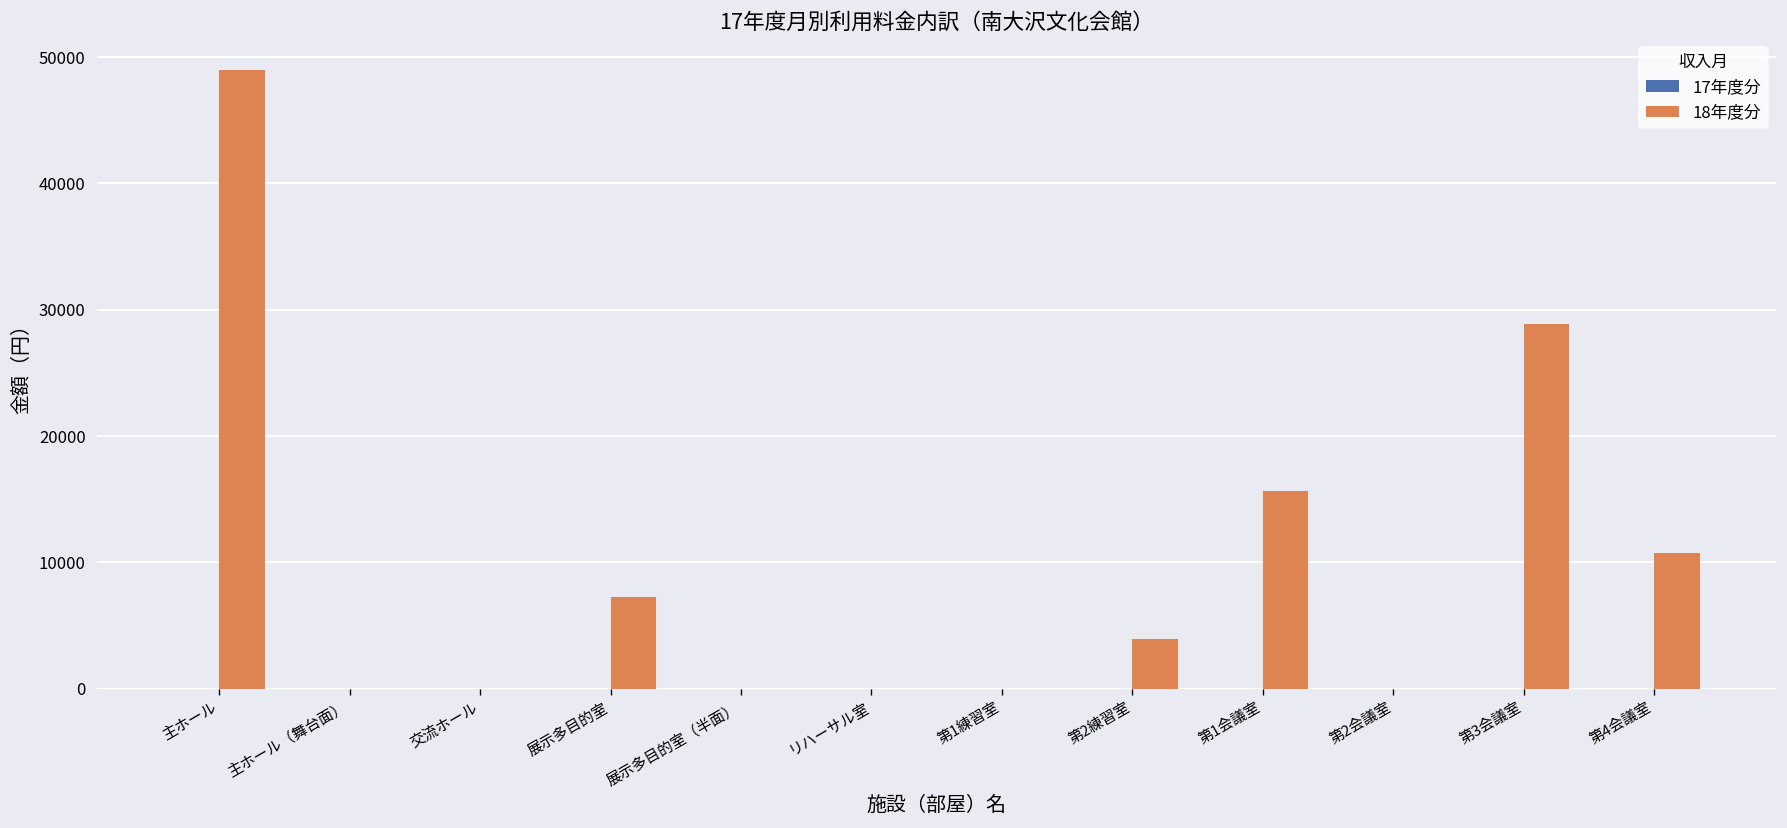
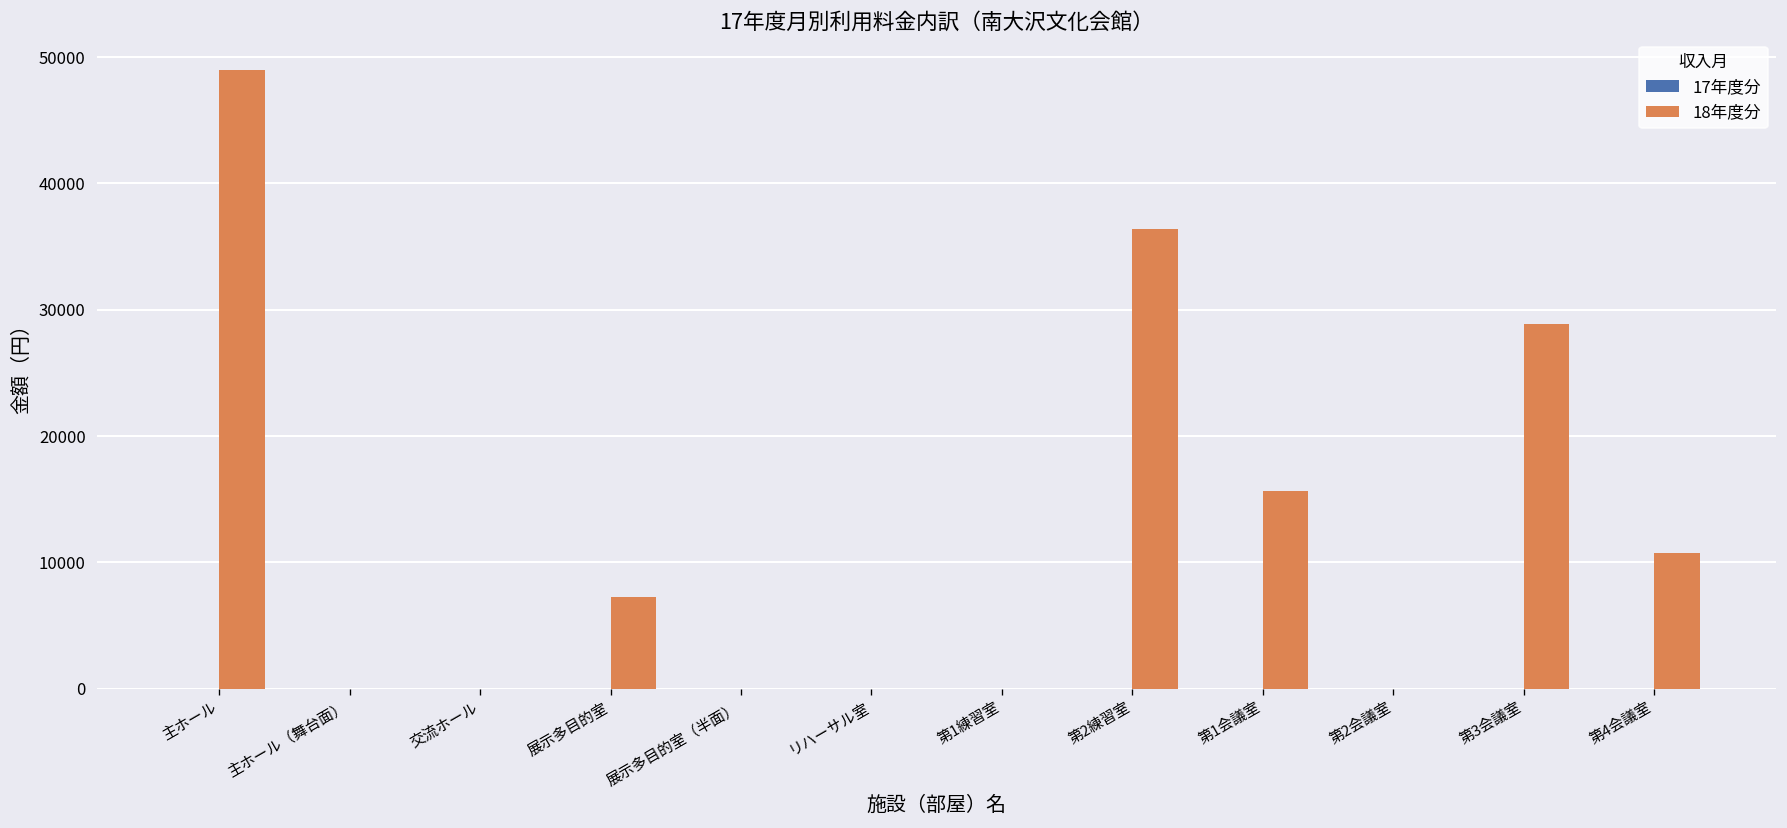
  {
    "17年度分": {
      "主ホール": 0,
      "主ホール（舞台面）": 0,
      "交流ホール": 0,
      "展示多目的室": 0,
      "展示多目的室（半面）": 0,
      "リハーサル室": 0,
      "第1練習室": 0,
      "第2練習室": 0,
      "第1会議室": 0,
      "第2会議室": 0,
      "第3会議室": 0,
      "第4会議室": 0
    },
    "18年度分": {
      "主ホール": 49000,
      "主ホール（舞台面）": 0,
      "交流ホール": 0,
      "展示多目的室": 7200,
      "展示多目的室（半面）": 0,
      "リハーサル室": 0,
      "第1練習室": 0,
-     "第2練習室": 3900,
+     "第2練習室": 36400,
      "第1会議室": 15700,
      "第2会議室": 0,
      "第3会議室": 28900,
      "第4会議室": 10700
    }
  }
